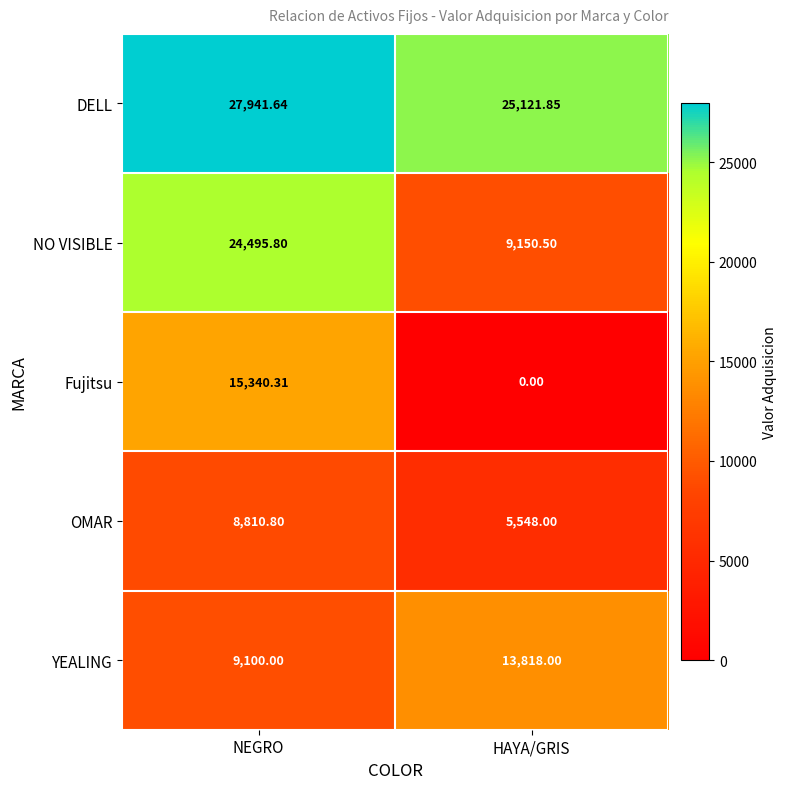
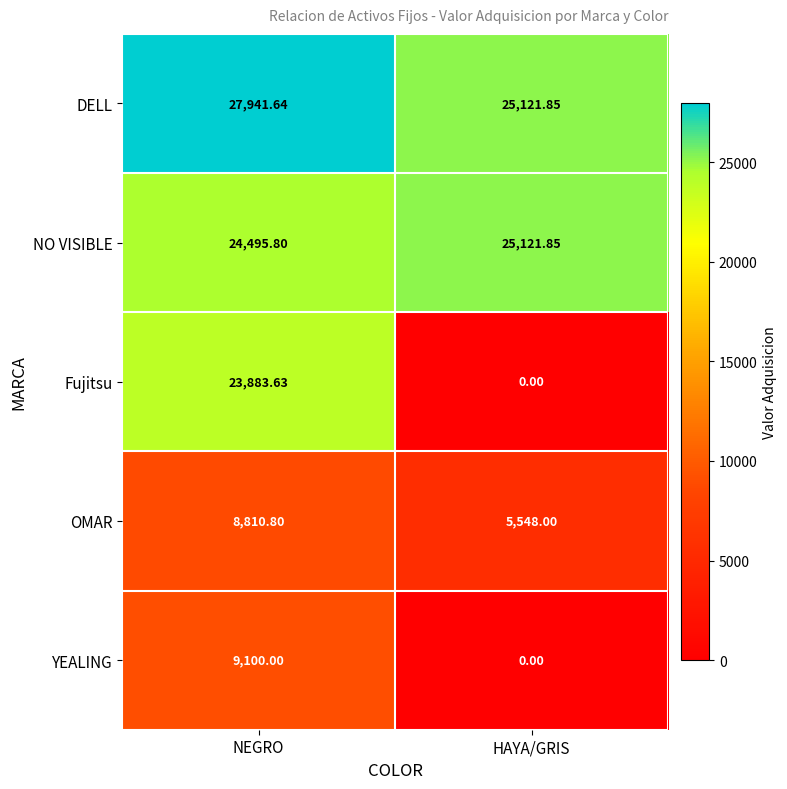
  {
    "DELL": {
      "NEGRO": "27,941.64",
      "HAYA/GRIS": "25,121.85"
    },
    "NO VISIBLE": {
      "NEGRO": "24,495.80",
-     "HAYA/GRIS": "9,150.50"
+     "HAYA/GRIS": "25,121.85"
    },
    "Fujitsu": {
-     "NEGRO": "15,340.31",
+     "NEGRO": "23,883.63",
      "HAYA/GRIS": "0.00"
    },
    "OMAR": {
      "NEGRO": "8,810.80",
      "HAYA/GRIS": "5,548.00"
    },
    "YEALING": {
      "NEGRO": "9,100.00",
-     "HAYA/GRIS": "13,818.00"
+     "HAYA/GRIS": "0.00"
    }
  }
